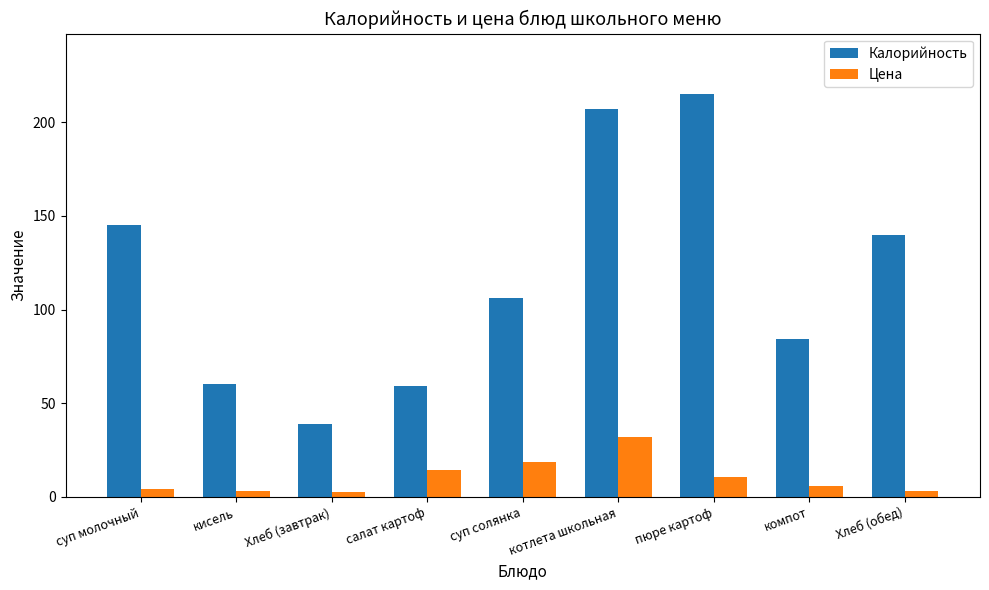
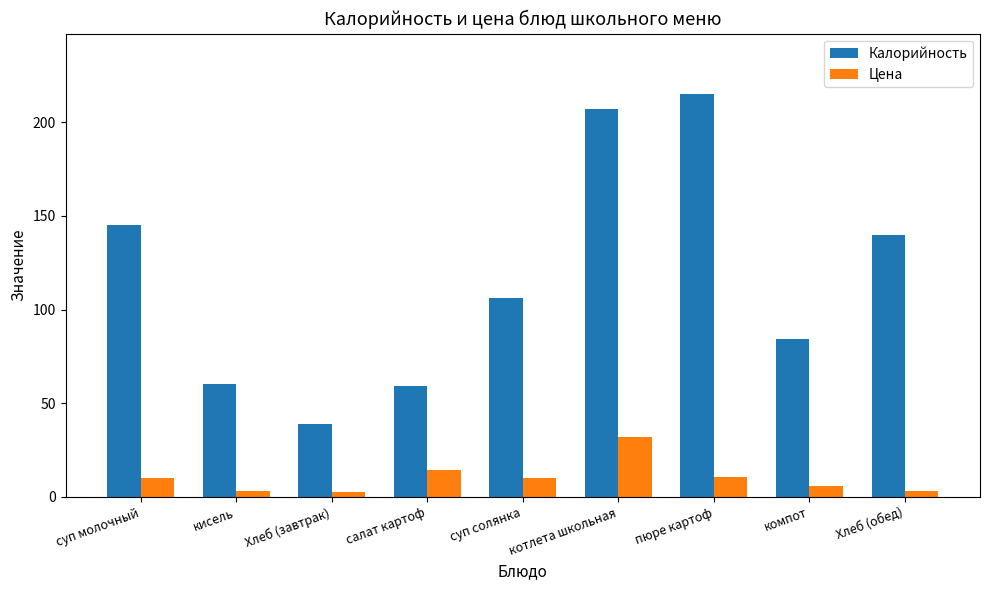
  {
    "Калорийность": {
      "суп молочный": 145,
      "кисель": 60,
      "Хлеб (завтрак)": 39,
      "салат картоф": 59,
      "суп солянка": 106,
      "котлета школьная": 207,
      "пюре картоф": 215,
      "компот": 84,
      "Хлеб (обед)": 140
    },
    "Цена": {
-     "суп молочный": 4,
+     "суп молочный": 10,
      "кисель": 3,
      "Хлеб (завтрак)": 3,
      "салат картоф": 14,
-     "суп солянка": 18,
+     "суп солянка": 10,
      "котлета школьная": 32,
      "пюре картоф": 11,
      "компот": 6,
      "Хлеб (обед)": 3
    }
  }
